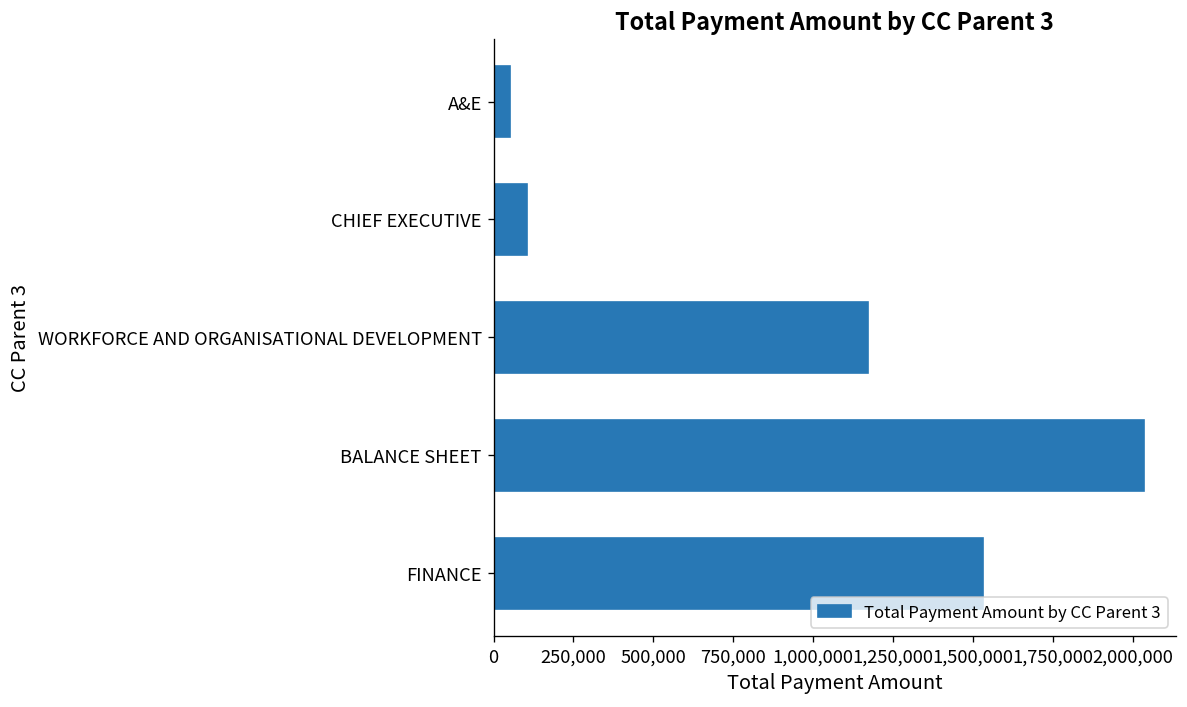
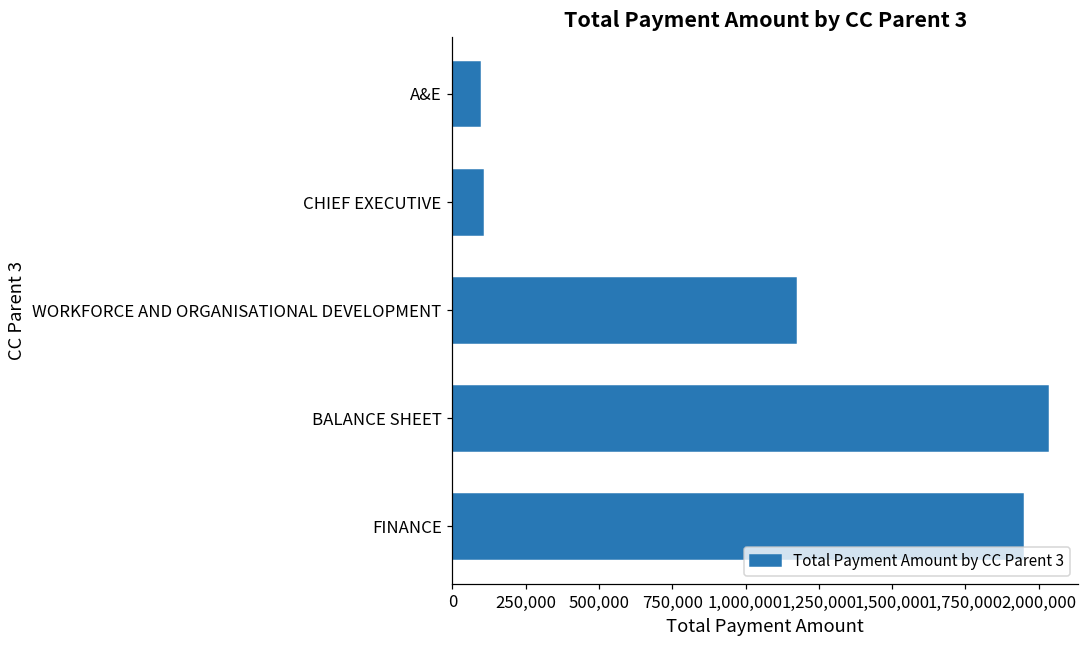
  {
-   "A&E": "50,000",
+   "A&E": "90,000",
    "CHIEF EXECUTIVE": "100,000",
    "WORKFORCE AND ORGANISATIONAL DEVELOPMENT": "1,170,000",
    "BALANCE SHEET": "2,030,000",
-   "FINANCE": "1,530,000"
+   "FINANCE": "1,950,000"
  }
